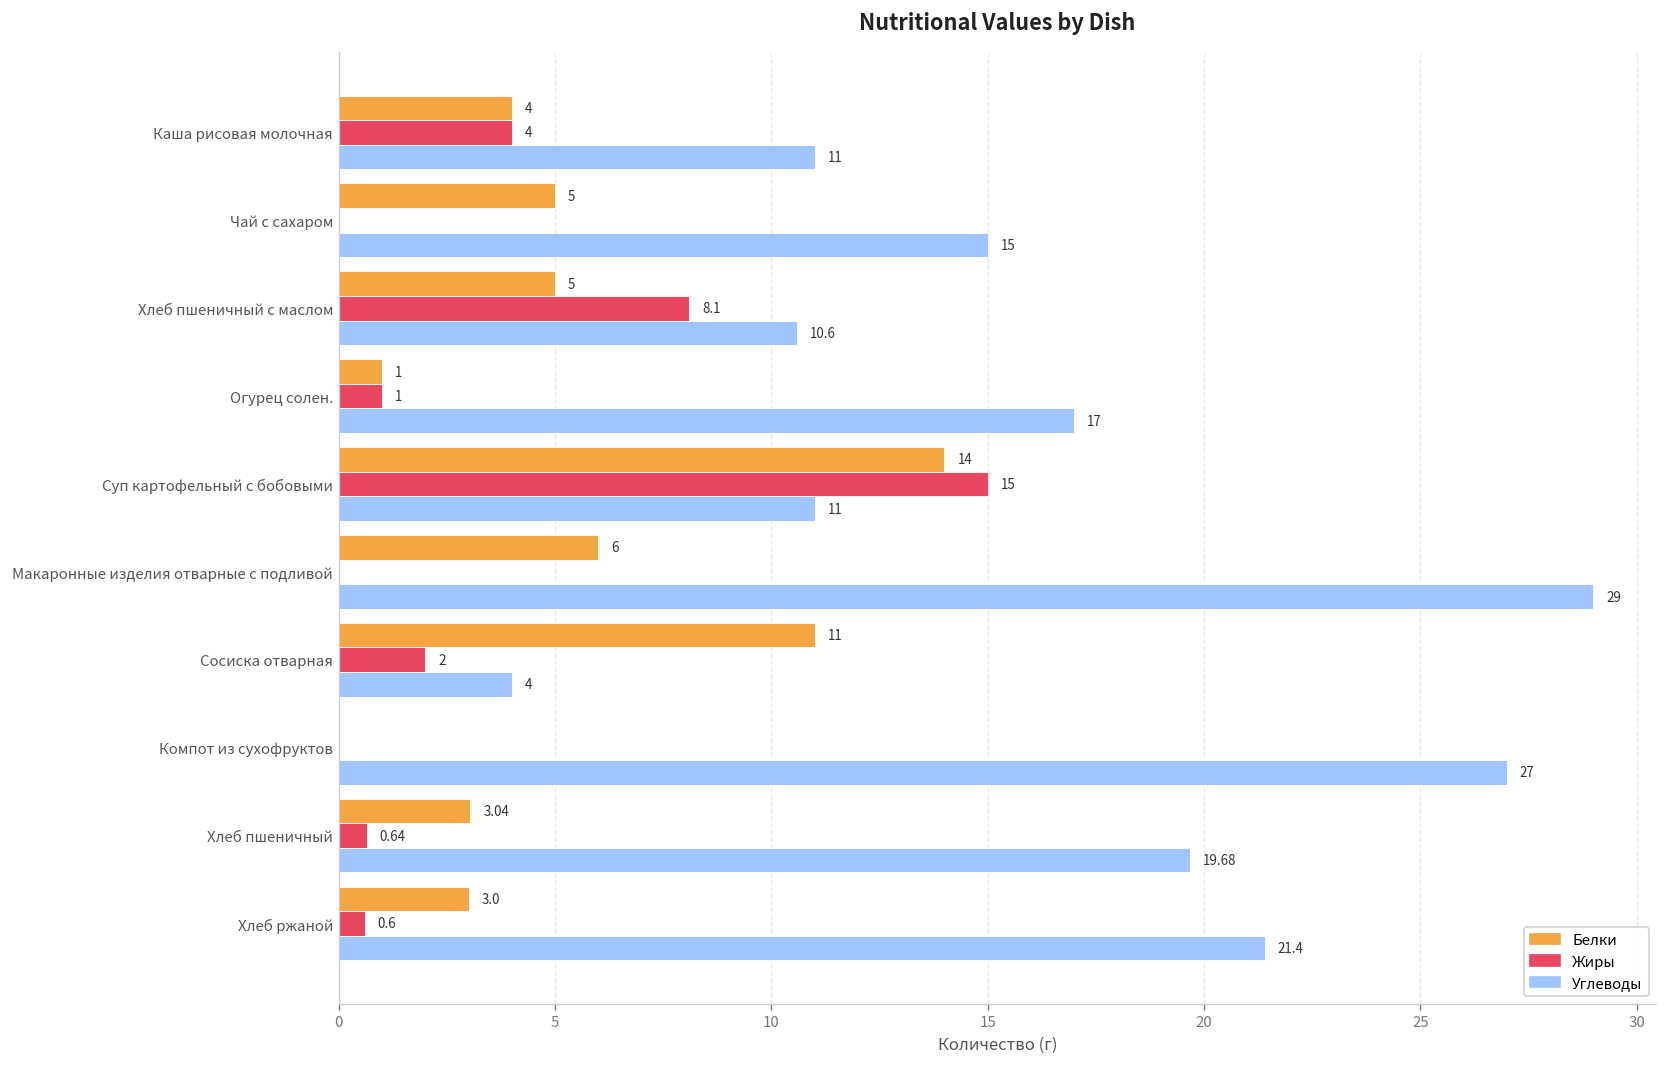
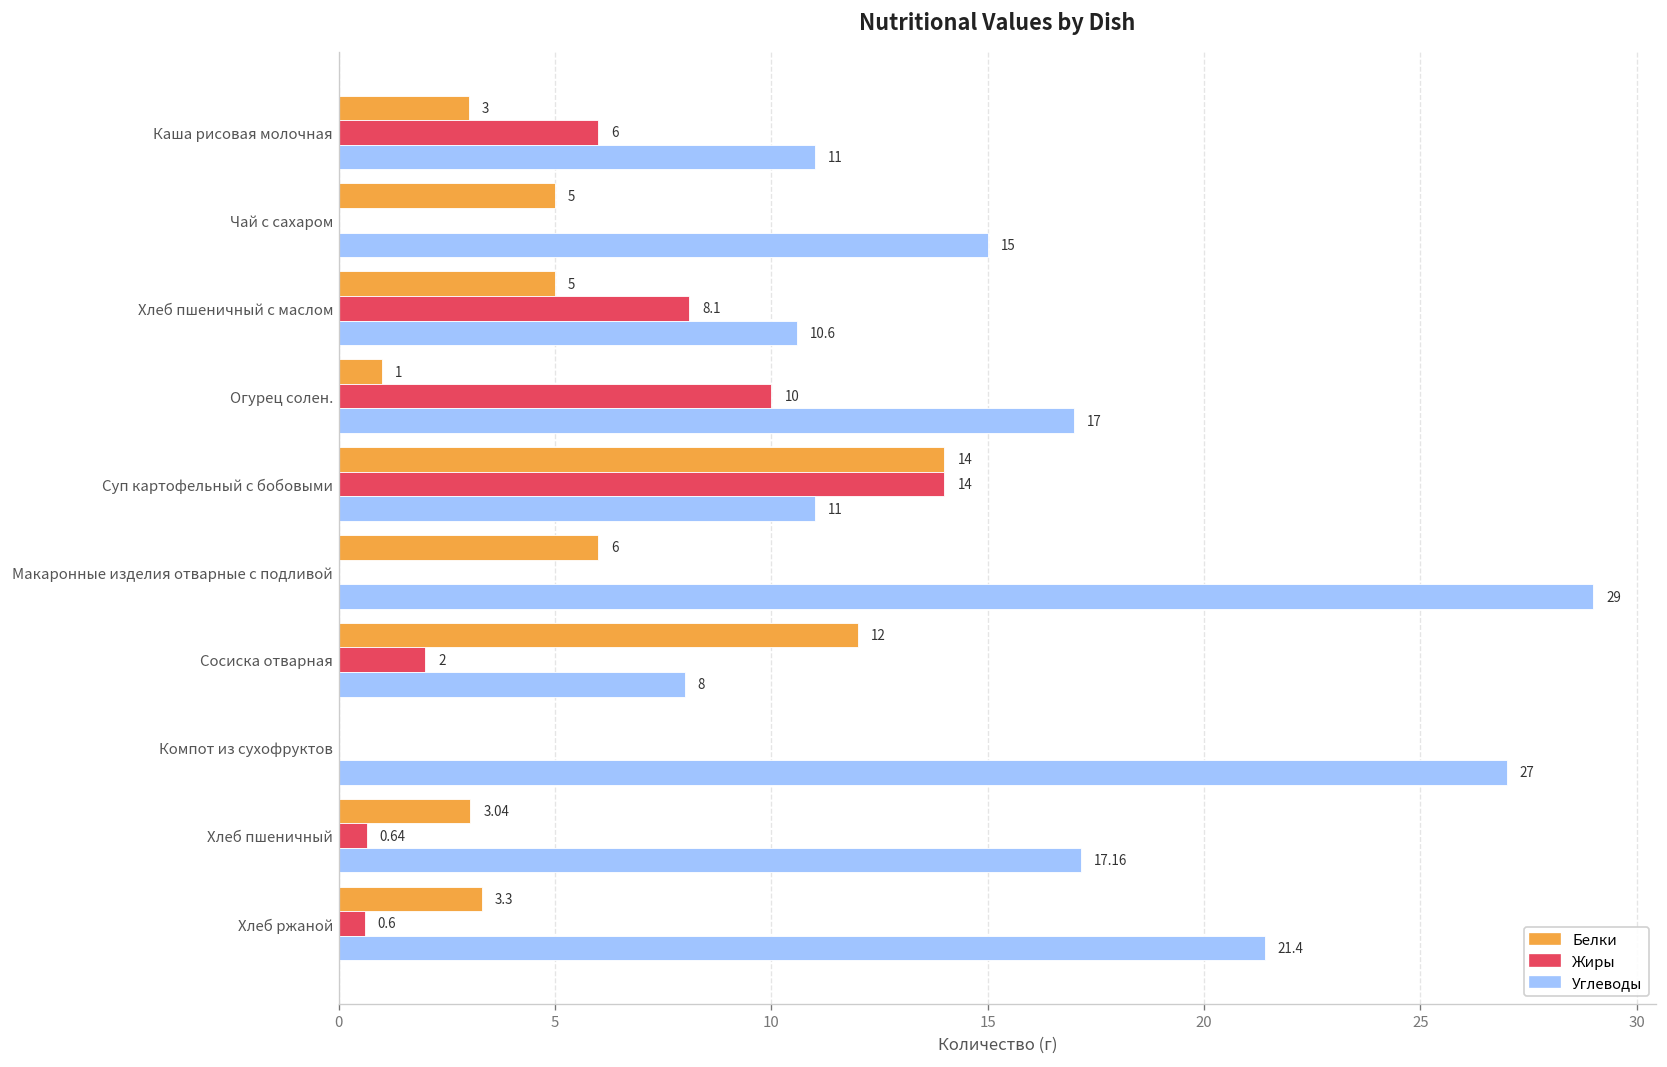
  {
    "Белки": {
-     "Каша рисовая молочная": 4,
+     "Каша рисовая молочная": 3,
      "Чай с сахаром": 5,
      "Хлеб пшеничный с маслом": 5,
      "Огурец солен.": 1,
      "Суп картофельный с бобовыми": 14,
      "Макаронные изделия отварные с подливой": 6,
-     "Сосиска отварная": 11,
+     "Сосиска отварная": 12,
      "Хлеб пшеничный": 3.04,
-     "Хлеб ржаной": 3.0
+     "Хлеб ржаной": 3.3
    },
    "Жиры": {
-     "Каша рисовая молочная": 4,
+     "Каша рисовая молочная": 6,
      "Хлеб пшеничный с маслом": 8.1,
-     "Огурец солен.": 1,
-     "Суп картофельный с бобовыми": 15,
+     "Огурец солен.": 10,
+     "Суп картофельный с бобовыми": 14,
      "Сосиска отварная": 2,
      "Хлеб пшеничный": 0.64,
      "Хлеб ржаной": 0.6
    },
    "Углеводы": {
      "Каша рисовая молочная": 11,
      "Чай с сахаром": 15,
      "Хлеб пшеничный с маслом": 10.6,
      "Огурец солен.": 17,
      "Суп картофельный с бобовыми": 11,
      "Макаронные изделия отварные с подливой": 29,
-     "Сосиска отварная": 4,
+     "Сосиска отварная": 8,
      "Компот из сухофруктов": 27,
-     "Хлеб пшеничный": 19.68,
+     "Хлеб пшеничный": 17.16,
      "Хлеб ржаной": 21.4
    }
  }
